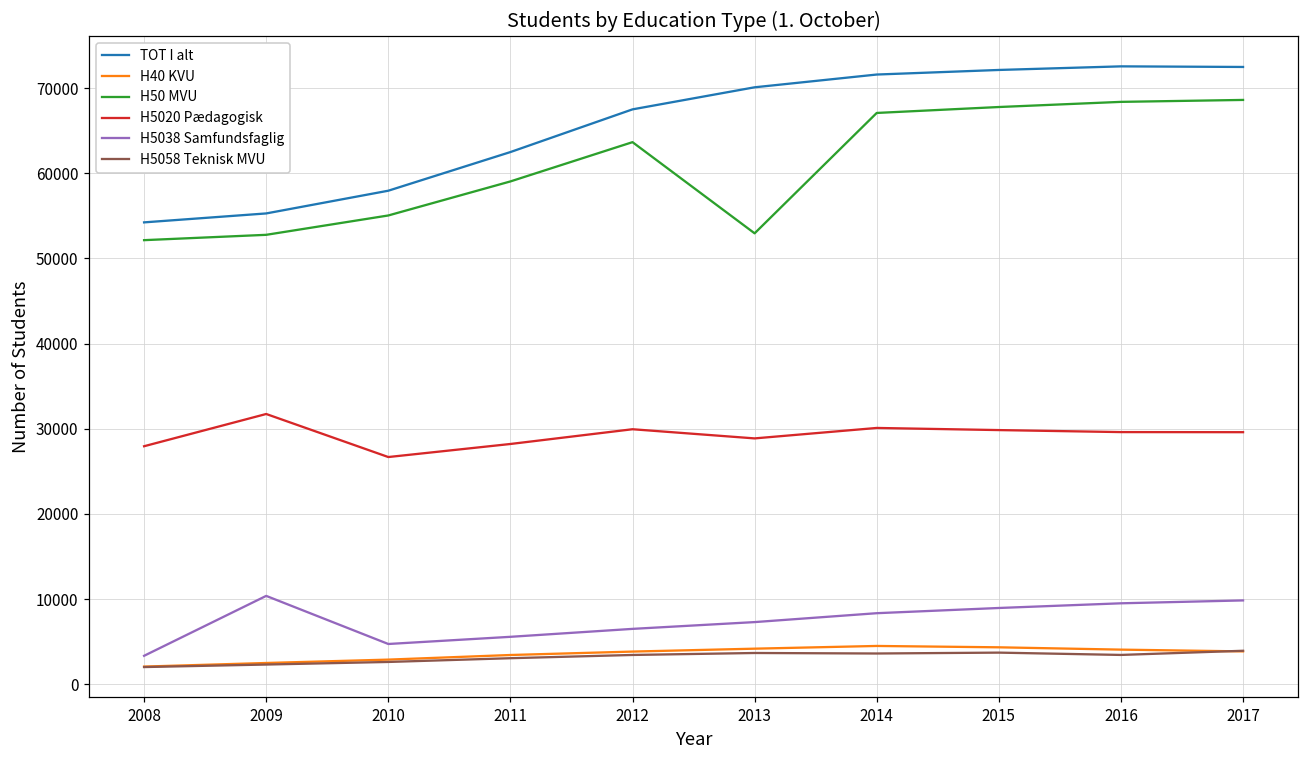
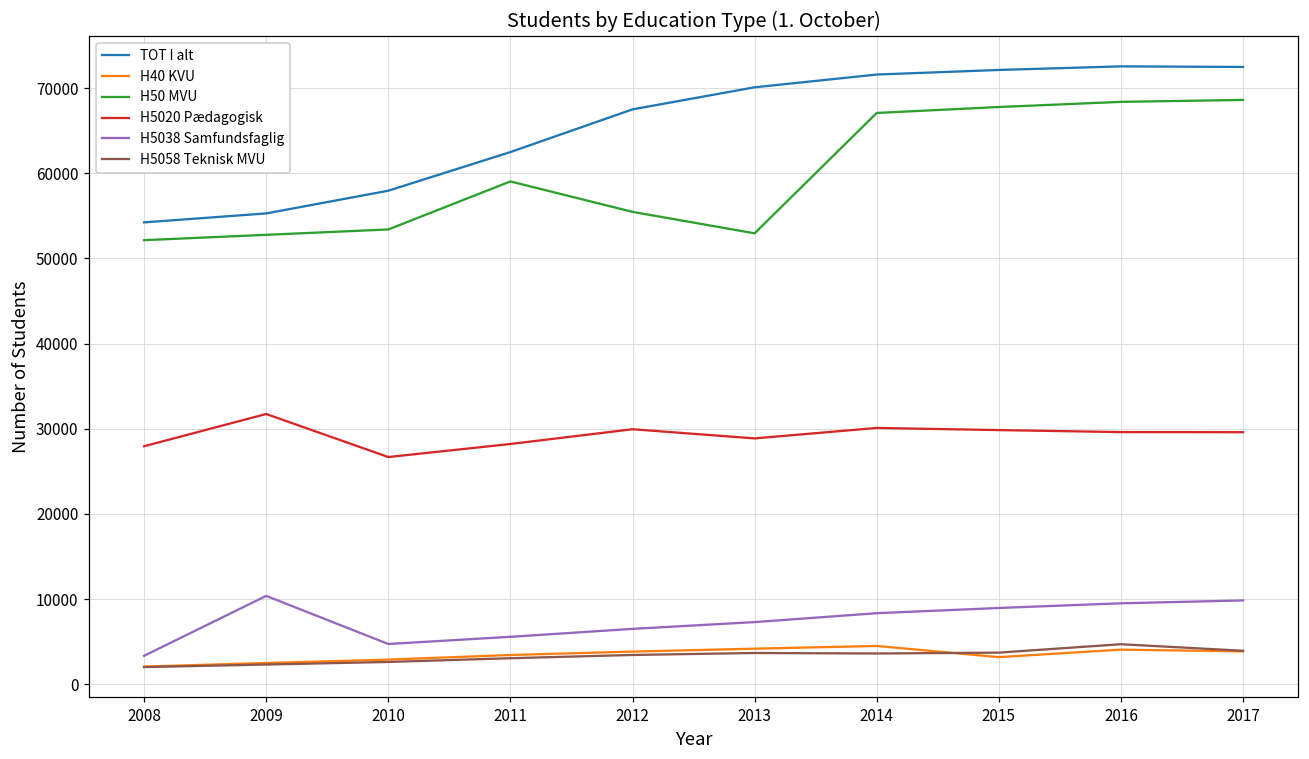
  {
    "TOT I alt": {
      "2008": 54000,
      "2009": 55000,
      "2010": 58000,
      "2011": 62000,
      "2012": 67000,
      "2013": 70000,
      "2014": 72000,
      "2015": 72000,
      "2016": 73000,
      "2017": 72000
    },
    "H40 KVU": {
      "2011": 3000,
      "2012": 4000,
      "2013": 4000,
      "2014": 5000,
-     "2015": 4000,
+     "2015": 3000,
      "2016": 4000
    },
    "H50 MVU": {
      "2008": 52000,
      "2009": 53000,
-     "2010": 55000,
+     "2010": 53000,
      "2011": 59000,
-     "2012": 64000,
+     "2012": 55000,
      "2013": 53000,
      "2014": 67000,
      "2015": 68000,
      "2016": 68000,
      "2017": 69000
    },
    "H5020 Pædagogisk": {
      "2008": 28000,
      "2009": 32000,
      "2010": 27000,
      "2011": 28000,
      "2012": 30000,
      "2013": 29000,
      "2014": 30000,
      "2015": 30000,
      "2016": 30000,
      "2017": 30000
    },
    "H5038 Samfundsfaglig": {
      "2008": 3000,
      "2009": 10000,
      "2010": 5000,
      "2011": 6000,
      "2012": 7000,
      "2013": 7000,
      "2014": 8000,
      "2015": 9000,
      "2016": 10000,
      "2017": 10000
    },
    "H5058 Teknisk MVU": {
      "2011": 3000,
      "2012": 3000,
      "2013": 4000,
      "2014": 4000,
      "2015": 4000,
-     "2016": 3000
+     "2016": 5000
    }
  }
